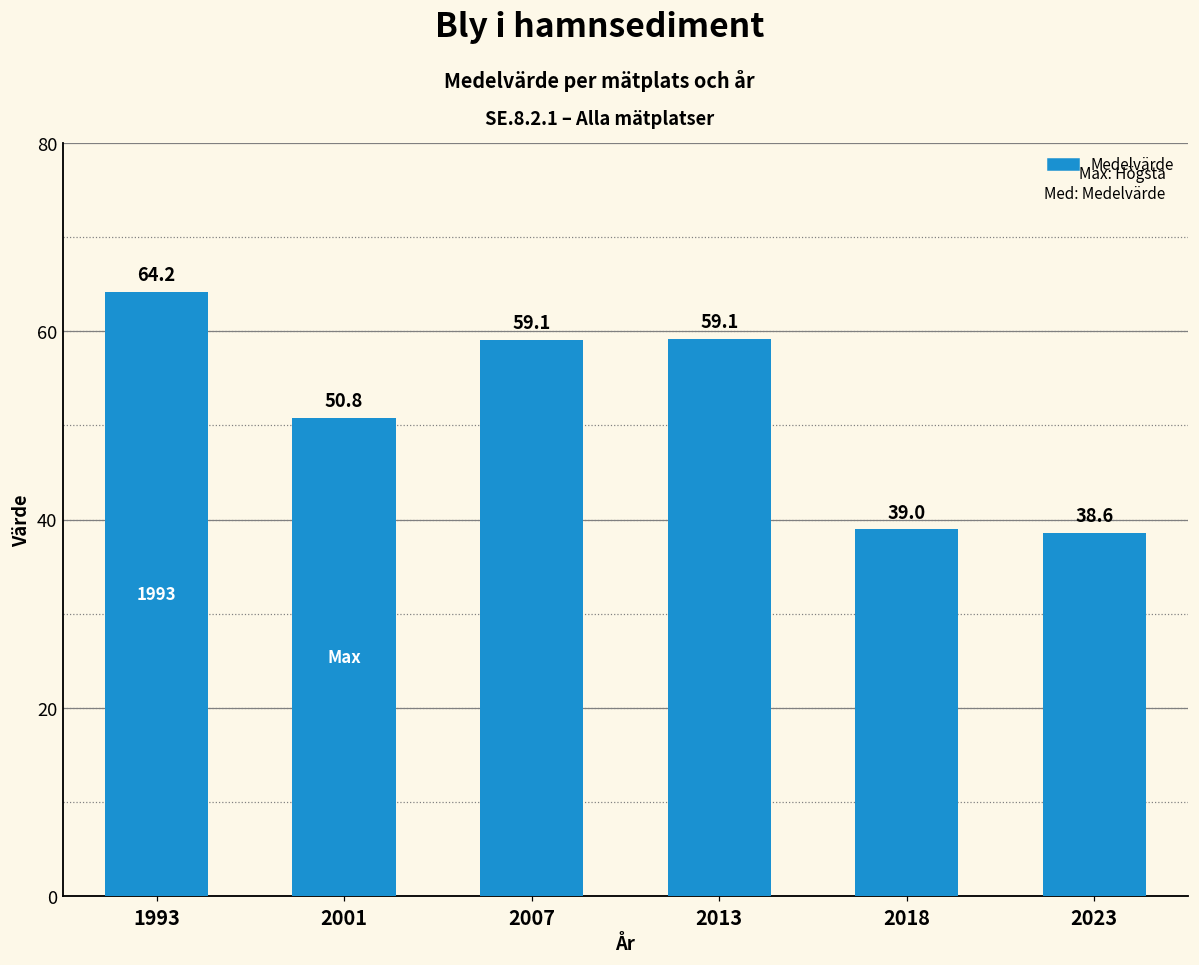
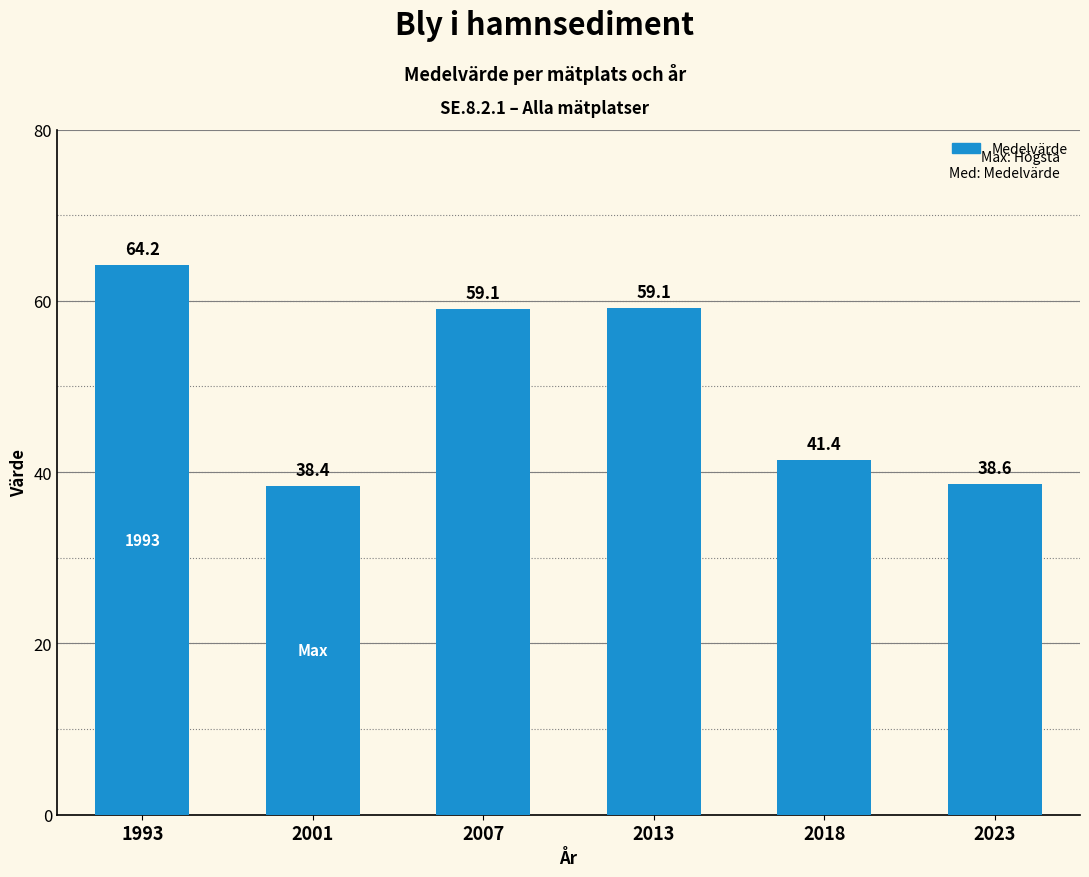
  {
    "1993": 64.2,
-   "2001": 50.8,
+   "2001": 38.4,
    "2007": 59.1,
    "2013": 59.1,
-   "2018": 39.0,
+   "2018": 41.4,
    "2023": 38.6
  }
